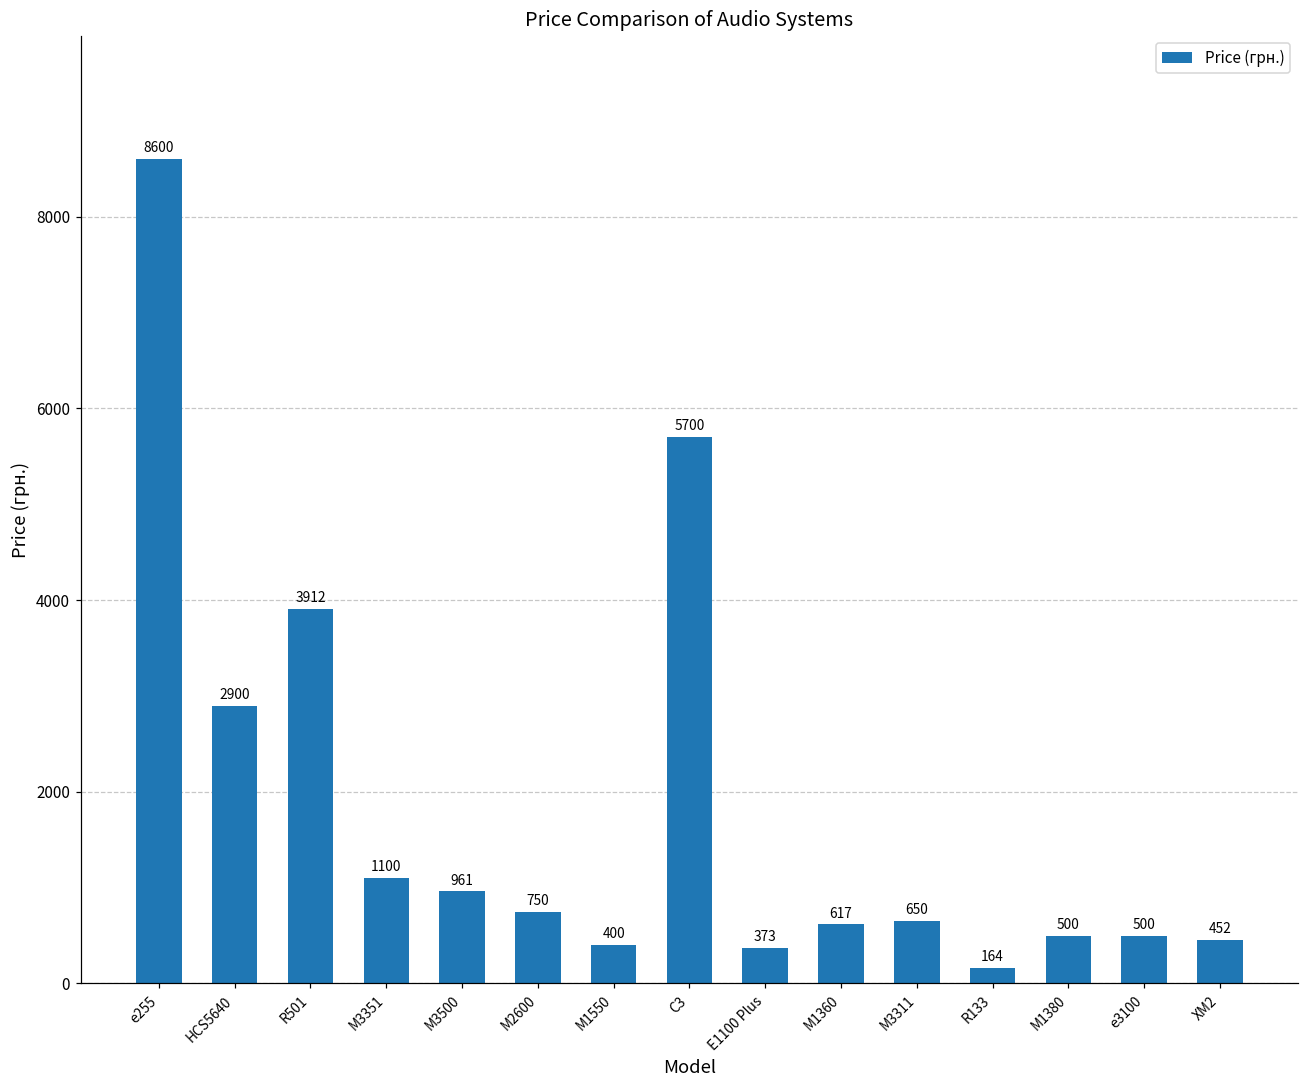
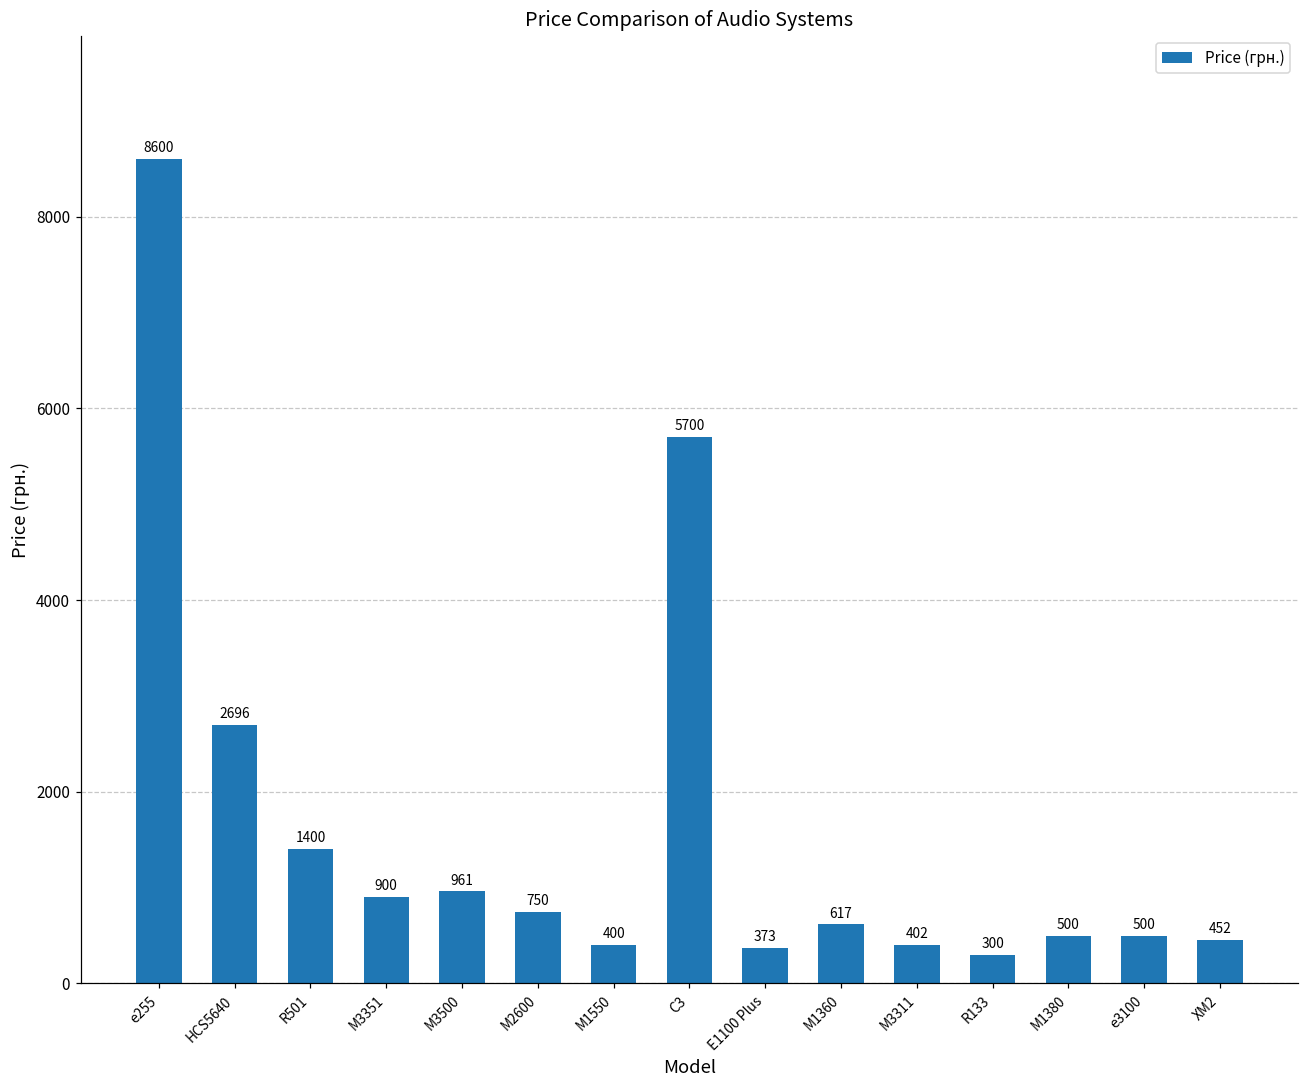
  {
    "e255": 8600,
-   "HCS5640": 2900,
-   "R501": 3912,
-   "M3351": 1100,
+   "HCS5640": 2696,
+   "R501": 1400,
+   "M3351": 900,
    "M3500": 961,
    "M2600": 750,
    "M1550": 400,
    "С3": 5700,
    "E1100 Plus": 373,
    "M1360": 617,
-   "M3311": 650,
-   "R133": 164,
+   "M3311": 402,
+   "R133": 300,
    "M1380": 500,
    "e3100": 500,
    "XM2": 452
  }
